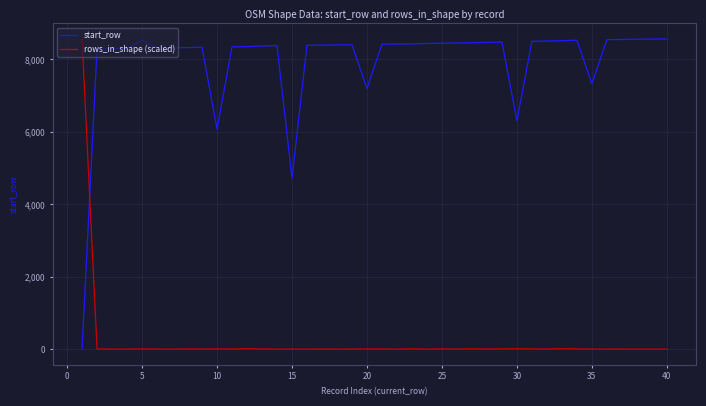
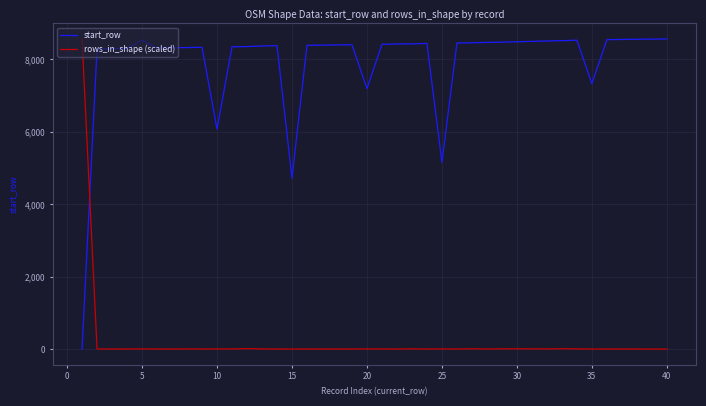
  {
    "start_row": {
      "10": "6,100",
      "15": "4,700",
      "20": "7,200",
-     "25": "8,400",
-     "30": "6,300",
+     "25": "5,200",
+     "30": "8,500",
      "35": "7,300",
      "40": "8,600"
    },
    "rows_in_shape (scaled)": {
      "5": "0",
      "10": "0",
      "15": "0",
      "20": "0",
      "25": "0",
      "30": "0",
      "35": "0",
      "40": "0"
    }
  }
